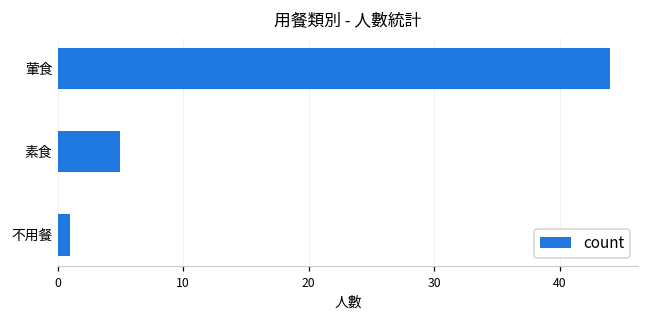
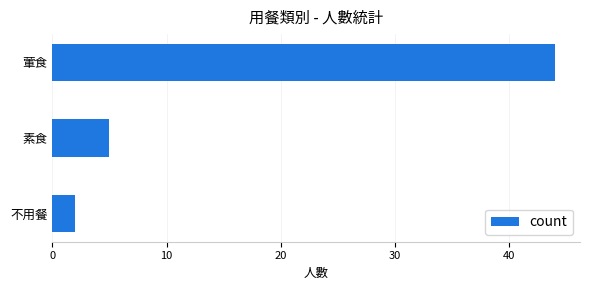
  {
    "葷食": 44,
    "素食": 5,
-   "不用餐": 1
+   "不用餐": 2
  }
